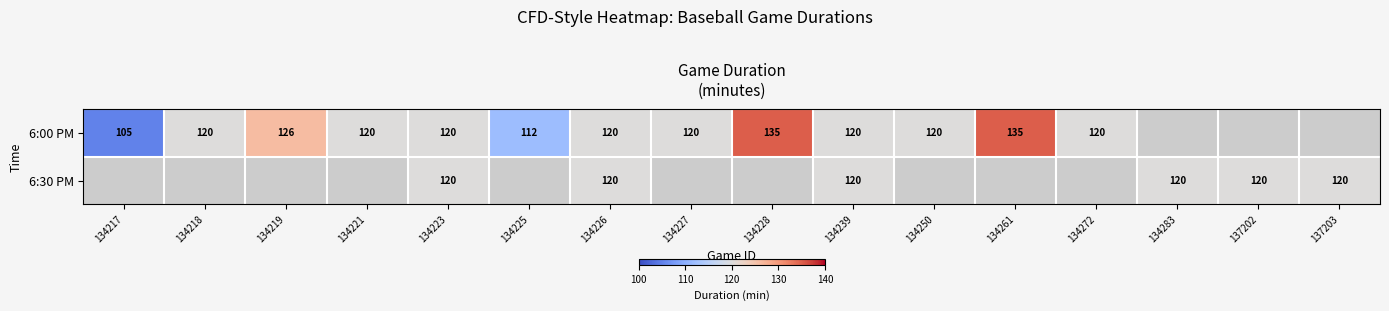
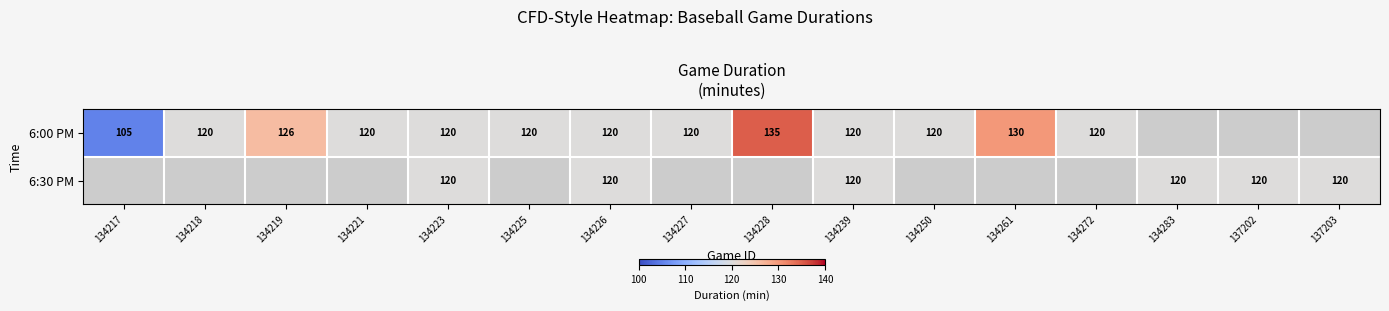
  {
    "6:00 PM": {
      "134217": 105,
      "134218": 120,
      "134219": 126,
      "134221": 120,
      "134223": 120,
-     "134225": 112,
+     "134225": 120,
      "134226": 120,
      "134227": 120,
      "134228": 135,
      "134239": 120,
      "134250": 120,
-     "134261": 135,
+     "134261": 130,
      "134272": 120
    },
    "6:30 PM": {
      "134223": 120,
      "134226": 120,
      "134239": 120,
      "134283": 120,
      "137202": 120,
      "137203": 120
    }
  }
